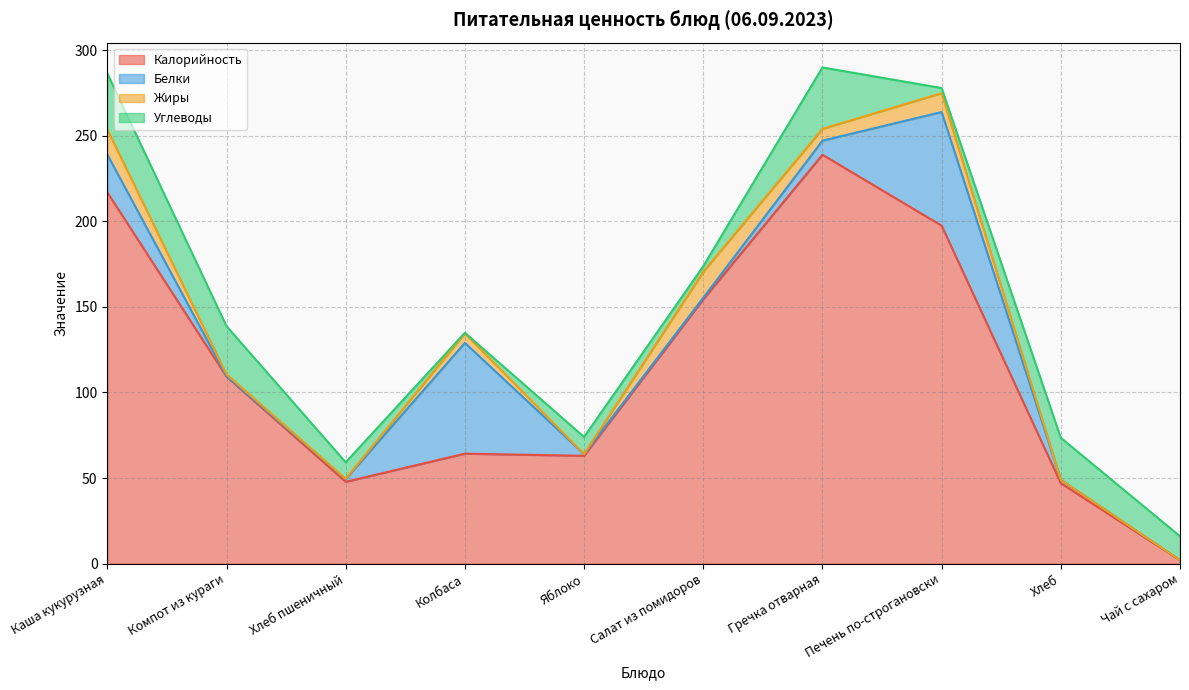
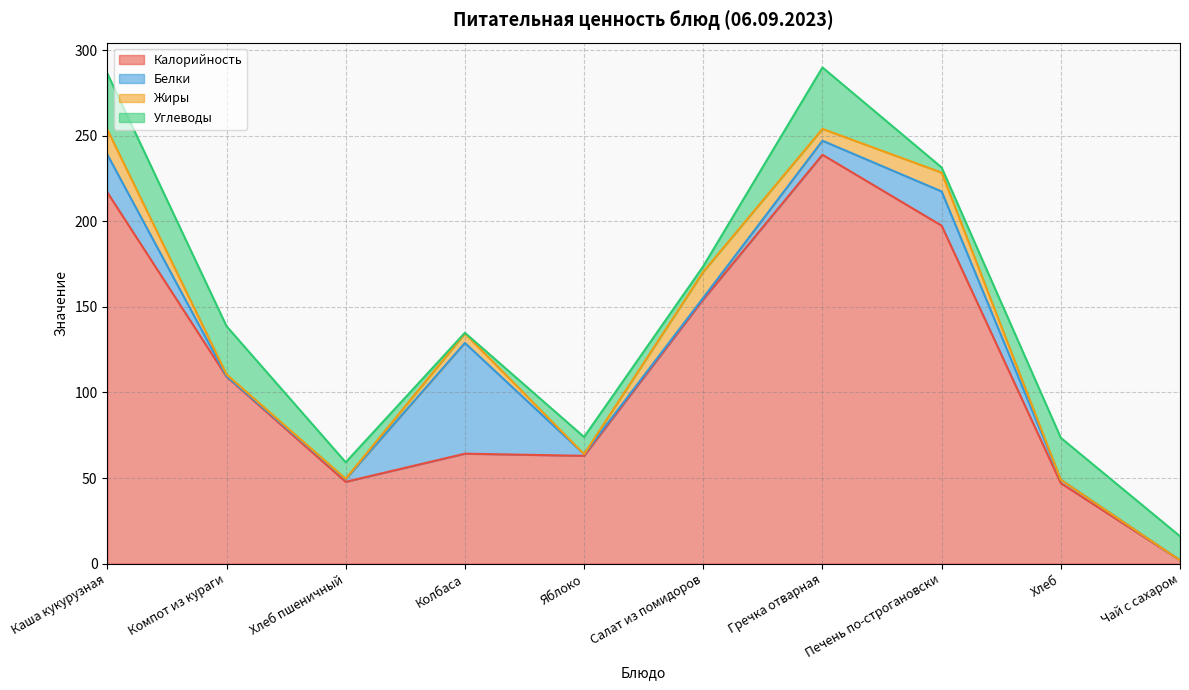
  {
    "Калорийность": {
      "Каша кукурузная": 217,
      "Хлеб пшеничный": 48,
      "Колбаса": 64,
      "Гречка отварная": 239,
      "Печень по-строгановски": 197,
      "Хлеб": 47
    },
    "Белки": {
      "Каша кукурузная": 22,
      "Колбаса": 65,
      "Гречка отварная": 8,
-     "Печень по-строгановски": 66
+     "Печень по-строгановски": 20
    },
    "Жиры": {
      "Каша кукурузная": 15,
      "Салат из помидоров": 15,
      "Гречка отварная": 7,
      "Печень по-строгановски": 11
    },
    "Углеводы": {
      "Каша кукурузная": 33,
      "Компот из кураги": 28,
      "Хлеб пшеничный": 10,
      "Яблоко": 10,
      "Салат из помидоров": 3,
      "Гречка отварная": 36,
      "Печень по-строгановски": 3,
      "Хлеб": 25,
      "Чай с сахаром": 14
    }
  }
